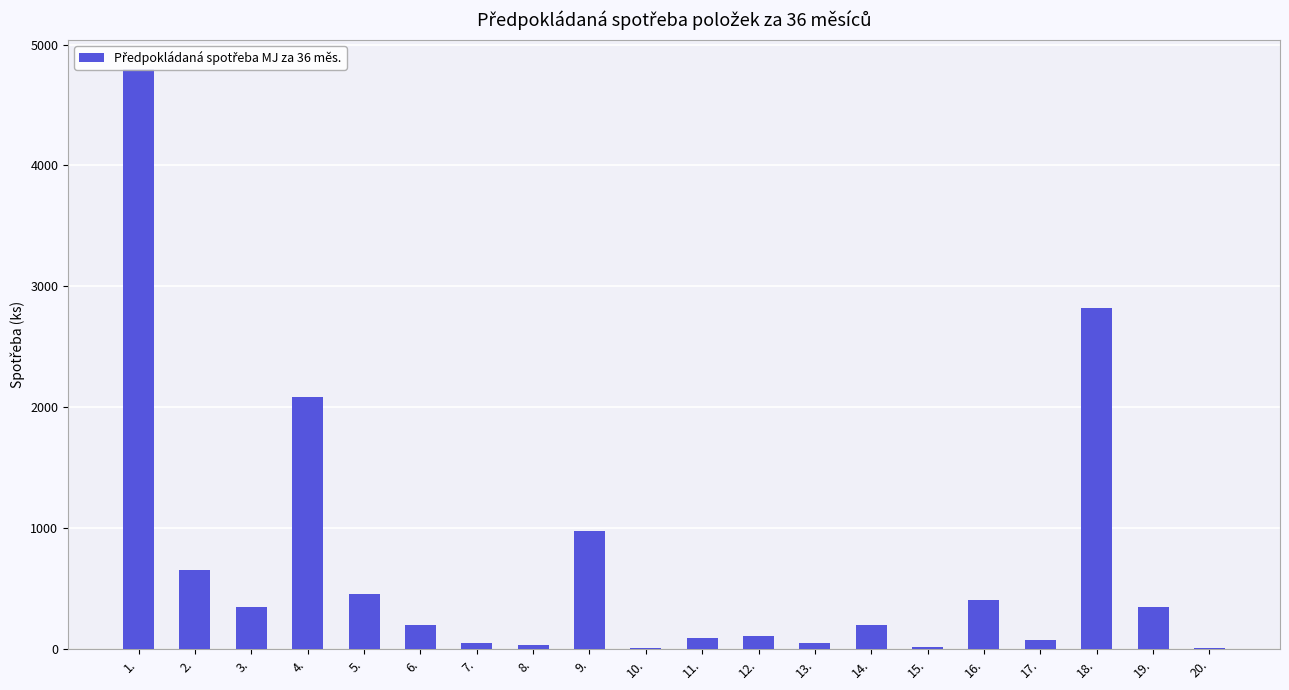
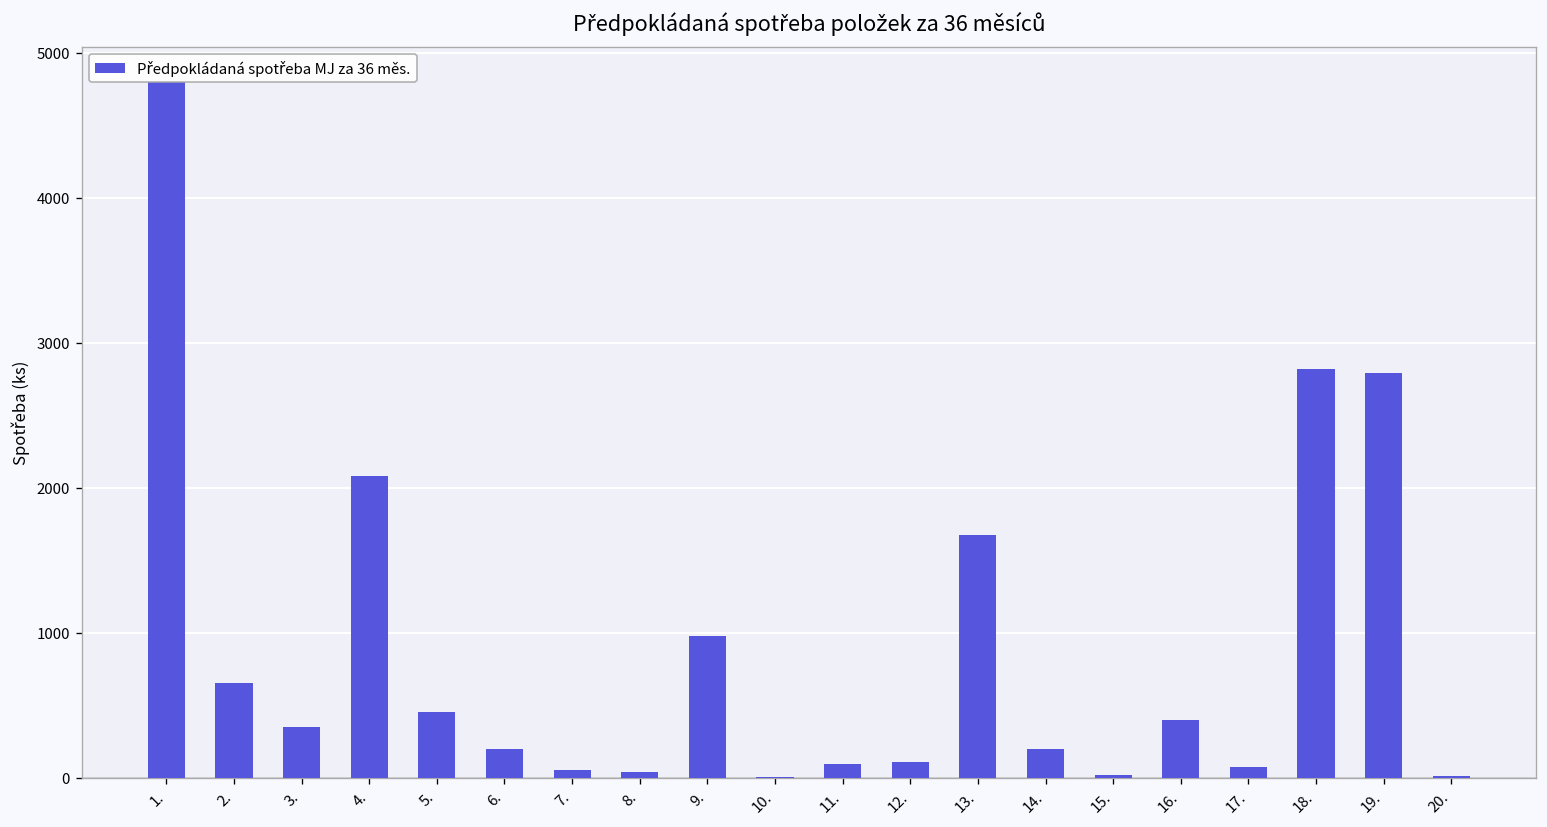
  {
    "2.": 650,
    "3.": 350,
    "4.": 2080,
    "5.": 460,
    "6.": 200,
    "7.": 50,
    "8.": 40,
    "9.": 980,
    "11.": 90,
    "12.": 110,
-   "13.": 50,
+   "13.": 1670,
    "14.": 200,
    "16.": 400,
    "17.": 70,
    "18.": 2820,
-   "19.": 350
+   "19.": 2790
  }
